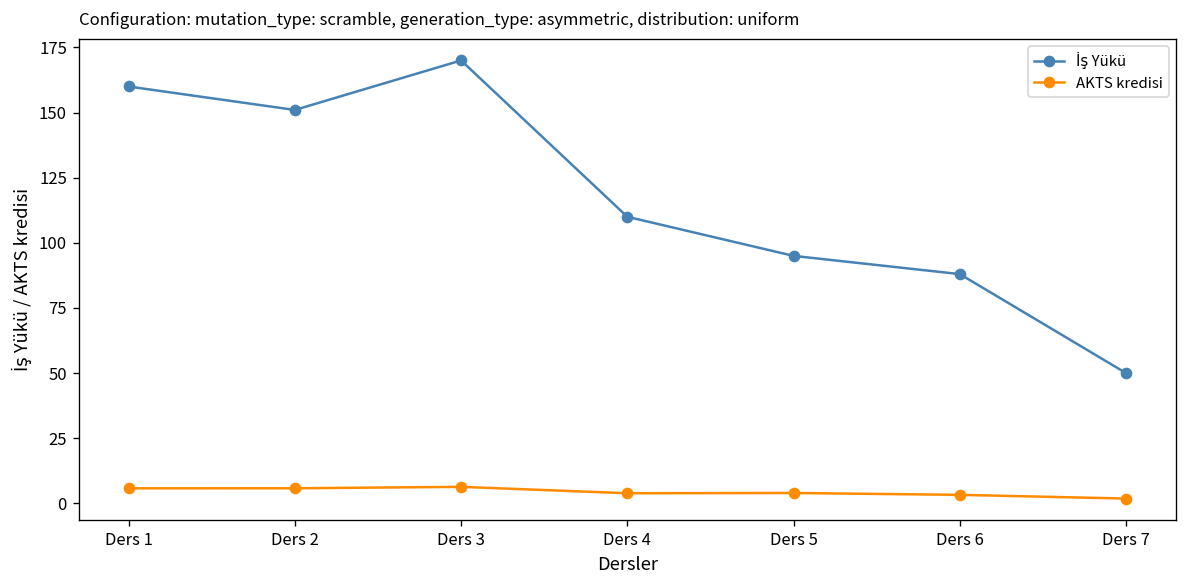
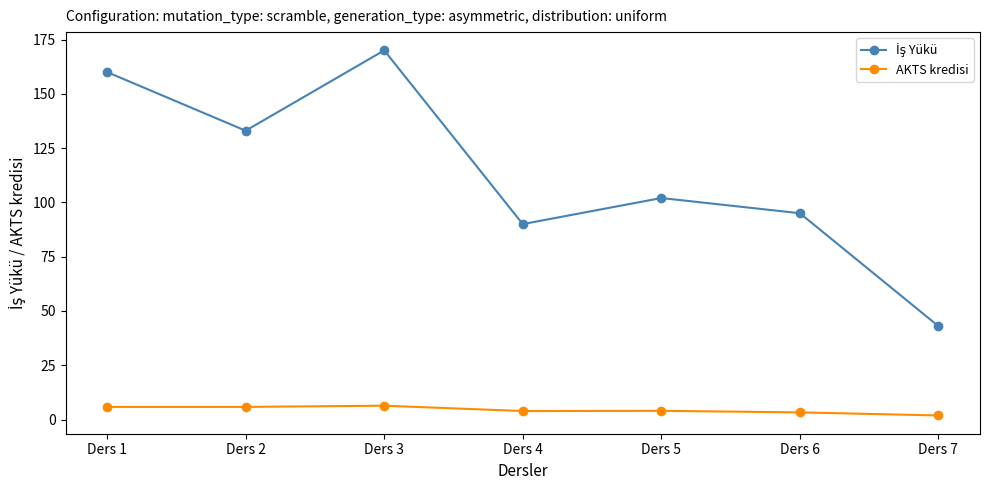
  {
    "İş Yükü": {
      "Ders 1": 160,
-     "Ders 2": 151,
+     "Ders 2": 133,
      "Ders 3": 170,
-     "Ders 4": 110,
-     "Ders 5": 95,
-     "Ders 6": 88,
-     "Ders 7": 50
+     "Ders 4": 90,
+     "Ders 5": 102,
+     "Ders 6": 95,
+     "Ders 7": 43
    },
    "AKTS kredisi": {
      "Ders 1": 6,
      "Ders 2": 6,
      "Ders 3": 6,
      "Ders 4": 4,
      "Ders 5": 4,
      "Ders 6": 3,
      "Ders 7": 2
    }
  }
